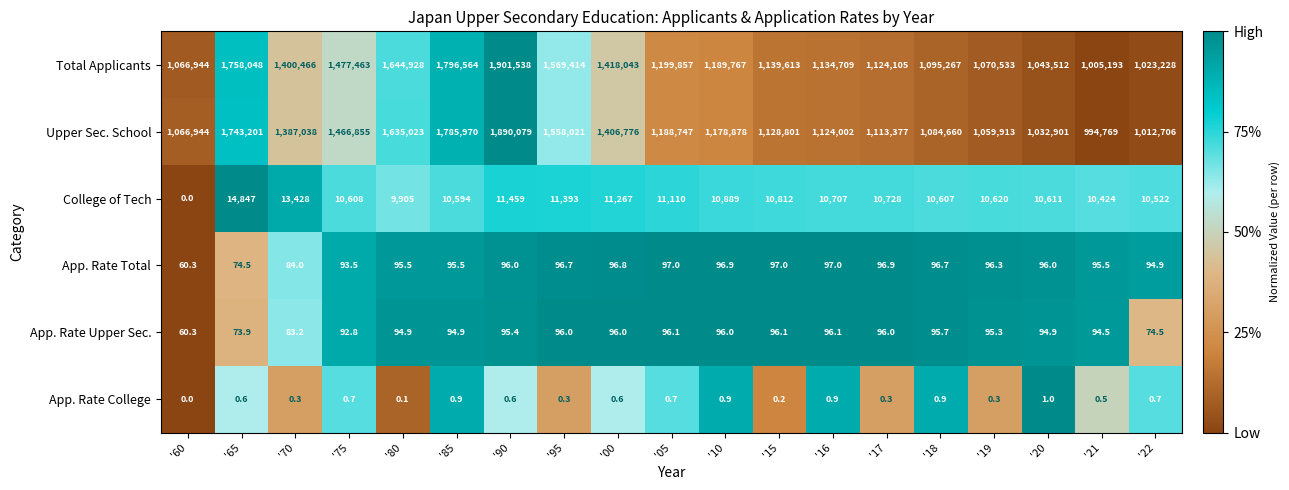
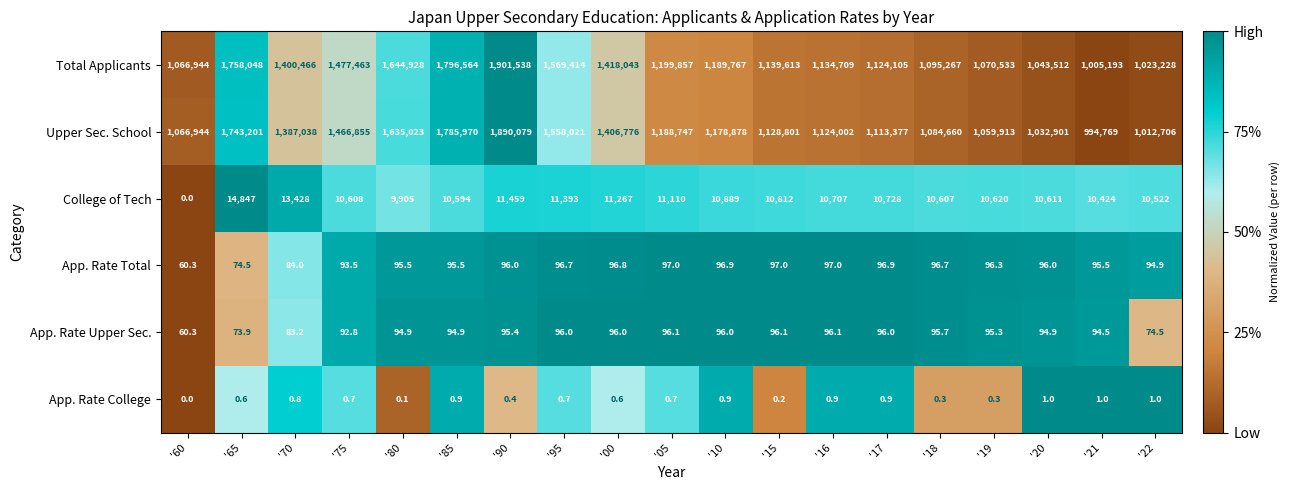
  {
    "Total Applicants": {
      "'60": "1,066,944",
      "'65": "1,758,048",
      "'70": "1,400,466",
      "'75": "1,477,463",
      "'80": "1,644,928",
      "'85": "1,796,564",
      "'90": "1,901,538",
      "'95": "1,569,414",
      "'00": "1,418,043",
      "'05": "1,199,857",
      "'10": "1,189,767",
      "'15": "1,139,613",
      "'16": "1,134,709",
      "'17": "1,124,105",
      "'18": "1,095,267",
      "'19": "1,070,533",
      "'20": "1,043,512",
      "'21": "1,005,193",
      "'22": "1,023,228"
    },
    "Upper Sec. School": {
      "'60": "1,066,944",
      "'65": "1,743,201",
      "'70": "1,387,038",
      "'75": "1,466,855",
      "'80": "1,635,023",
      "'85": "1,785,970",
      "'90": "1,890,079",
      "'95": "1,558,021",
      "'00": "1,406,776",
      "'05": "1,188,747",
      "'10": "1,178,878",
      "'15": "1,128,801",
      "'16": "1,124,002",
      "'17": "1,113,377",
      "'18": "1,084,660",
      "'19": "1,059,913",
      "'20": "1,032,901",
      "'21": "994,769",
      "'22": "1,012,706"
    },
    "College of Tech": {
      "'60": "0.0",
      "'65": "14,847",
      "'70": "13,428",
      "'75": "10,608",
      "'80": "9,905",
      "'85": "10,594",
      "'90": "11,459",
      "'95": "11,393",
      "'00": "11,267",
      "'05": "11,110",
      "'10": "10,889",
      "'15": "10,812",
      "'16": "10,707",
      "'17": "10,728",
      "'18": "10,607",
      "'19": "10,620",
      "'20": "10,611",
      "'21": "10,424",
      "'22": "10,522"
    },
    "App. Rate Total": {
      "'60": "60.3",
      "'65": "74.5",
      "'70": "84.0",
      "'75": "93.5",
      "'80": "95.5",
      "'85": "95.5",
      "'90": "96.0",
      "'95": "96.7",
      "'00": "96.8",
      "'05": "97.0",
      "'10": "96.9",
      "'15": "97.0",
      "'16": "97.0",
      "'17": "96.9",
      "'18": "96.7",
      "'19": "96.3",
      "'20": "96.0",
      "'21": "95.5",
      "'22": "94.9"
    },
    "App. Rate Upper Sec.": {
      "'60": "60.3",
      "'65": "73.9",
      "'70": "83.2",
      "'75": "92.8",
      "'80": "94.9",
      "'85": "94.9",
      "'90": "95.4",
      "'95": "96.0",
      "'00": "96.0",
      "'05": "96.1",
      "'10": "96.0",
      "'15": "96.1",
      "'16": "96.1",
      "'17": "96.0",
      "'18": "95.7",
      "'19": "95.3",
      "'20": "94.9",
      "'21": "94.5",
      "'22": "74.5"
    },
    "App. Rate College": {
      "'60": "0.0",
      "'65": "0.6",
-     "'70": "0.3",
+     "'70": "0.8",
      "'75": "0.7",
      "'80": "0.1",
      "'85": "0.9",
-     "'90": "0.6",
-     "'95": "0.3",
+     "'90": "0.4",
+     "'95": "0.7",
      "'00": "0.6",
      "'05": "0.7",
      "'10": "0.9",
      "'15": "0.2",
      "'16": "0.9",
-     "'17": "0.3",
-     "'18": "0.9",
+     "'17": "0.9",
+     "'18": "0.3",
      "'19": "0.3",
      "'20": "1.0",
-     "'21": "0.5",
-     "'22": "0.7"
+     "'21": "1.0",
+     "'22": "1.0"
    }
  }
